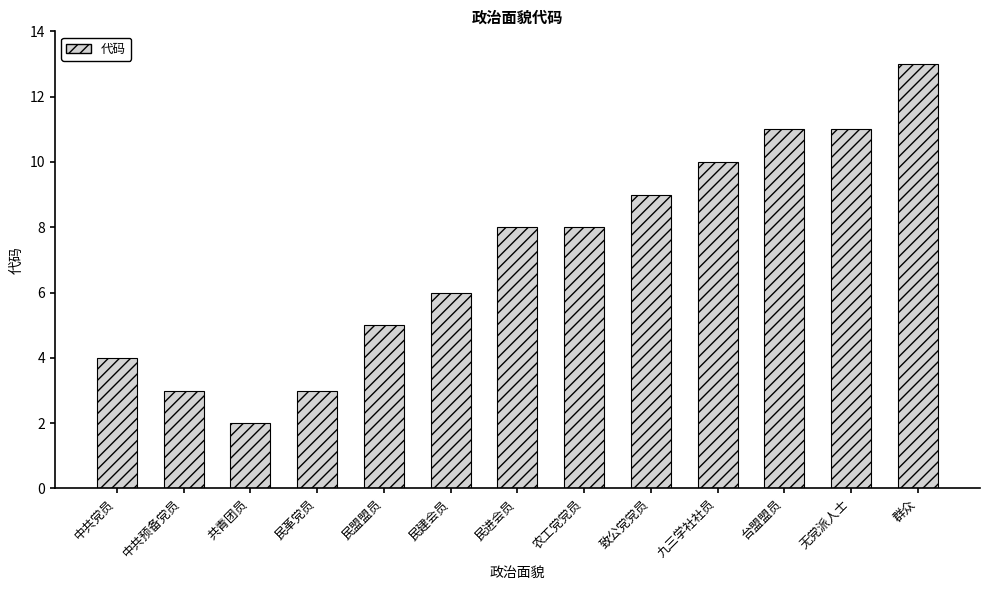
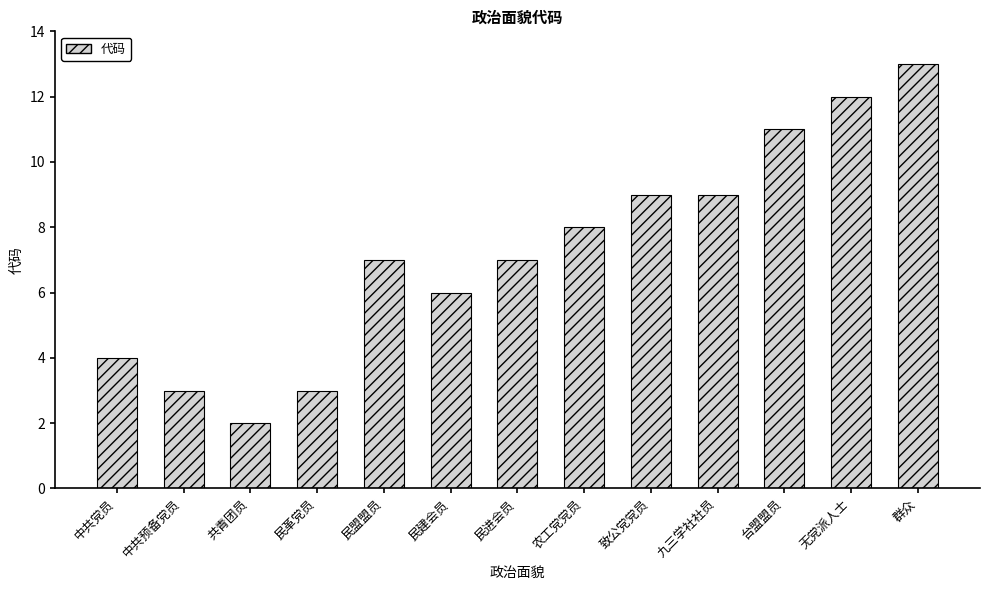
  {
    "中共党员": 4,
    "中共预备党员": 3,
    "共青团员": 2,
    "民革党员": 3,
-   "民盟盟员": 5,
+   "民盟盟员": 7,
    "民建会员": 6,
-   "民进会员": 8,
+   "民进会员": 7,
    "农工党党员": 8,
    "致公党党员": 9,
-   "九三学社社员": 10,
+   "九三学社社员": 9,
    "台盟盟员": 11,
-   "无党派人士": 11,
+   "无党派人士": 12,
    "群众": 13
  }
